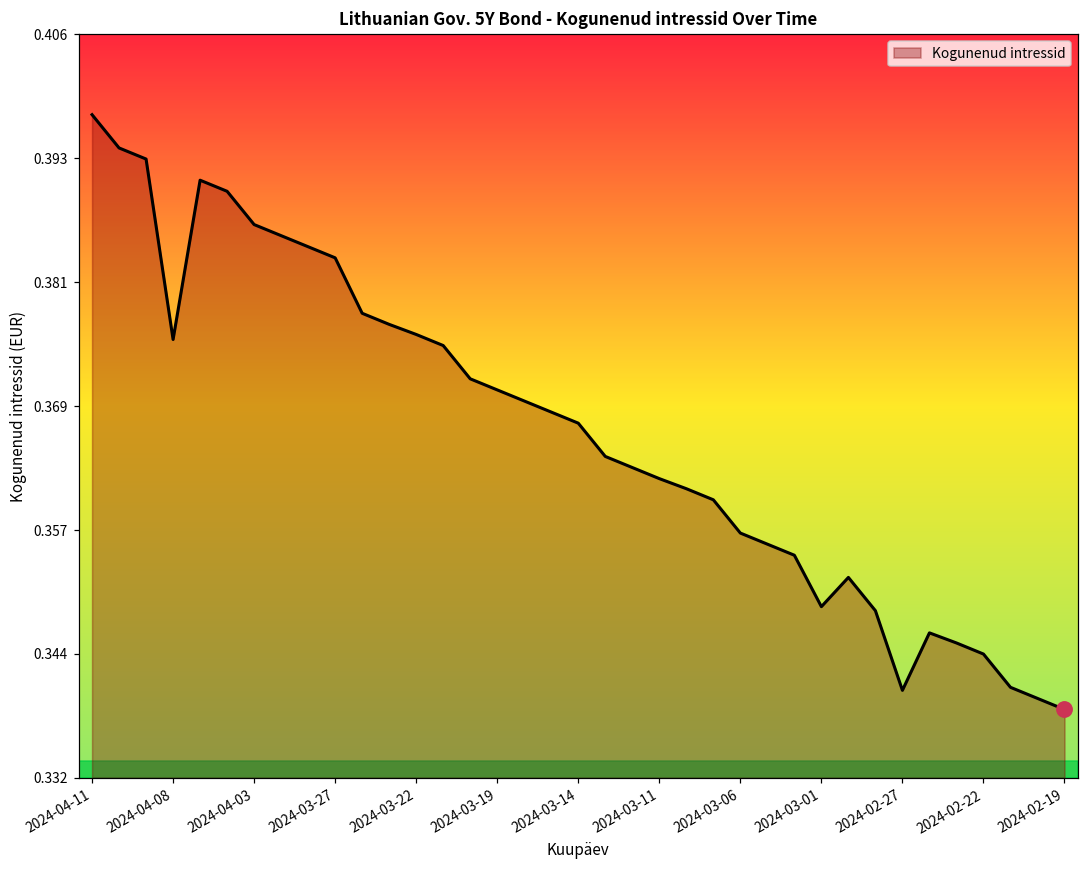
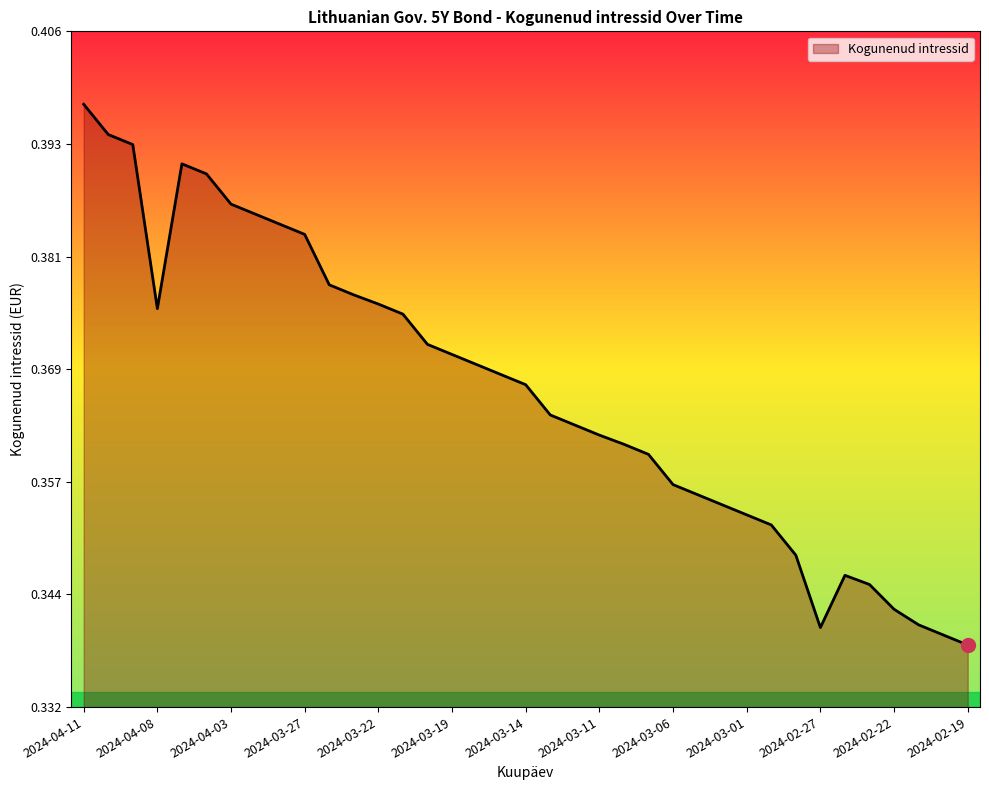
  {
    "Kogunenud intressid": {
      "2024-04-11": 0.398,
      "2024-04-08": 0.376,
      "2024-04-03": 0.387,
      "2024-03-27": 0.384,
      "2024-03-22": 0.376,
      "2024-03-19": 0.371,
      "2024-03-14": 0.367,
      "2024-03-11": 0.362,
      "2024-03-06": 0.356,
-     "2024-03-01": 0.349,
+     "2024-03-01": 0.353,
      "2024-02-27": 0.341,
-     "2024-02-22": 0.344
+     "2024-02-22": 0.343
    }
  }
